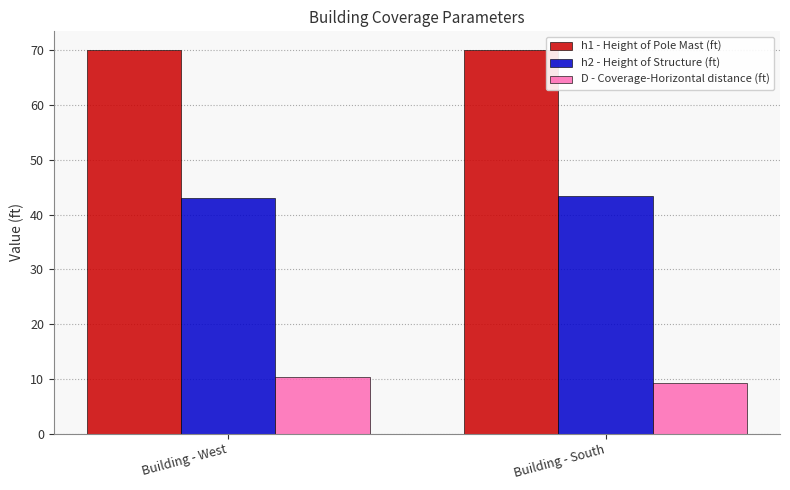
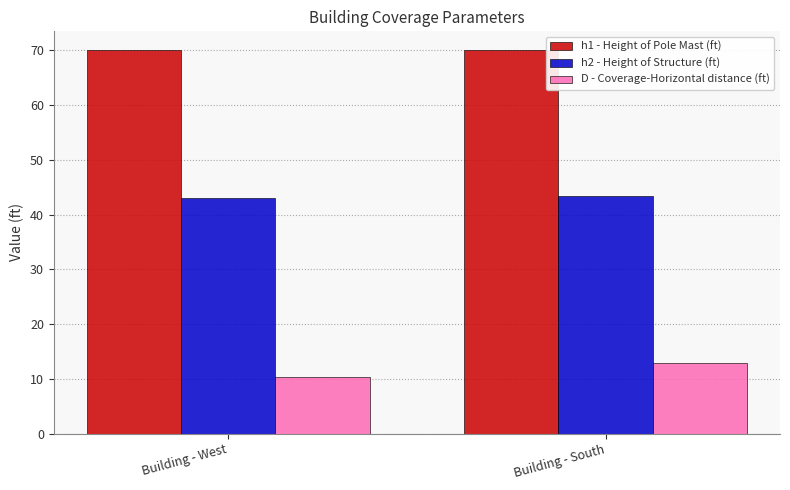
  {
    "h1 - Height of Pole Mast (ft)": {
      "Building - West": 70,
      "Building - South": 70
    },
    "h2 - Height of Structure (ft)": {
      "Building - West": 43,
      "Building - South": 44
    },
    "D - Coverage-Horizontal distance (ft)": {
      "Building - West": 10,
-     "Building - South": 9
+     "Building - South": 13
    }
  }
